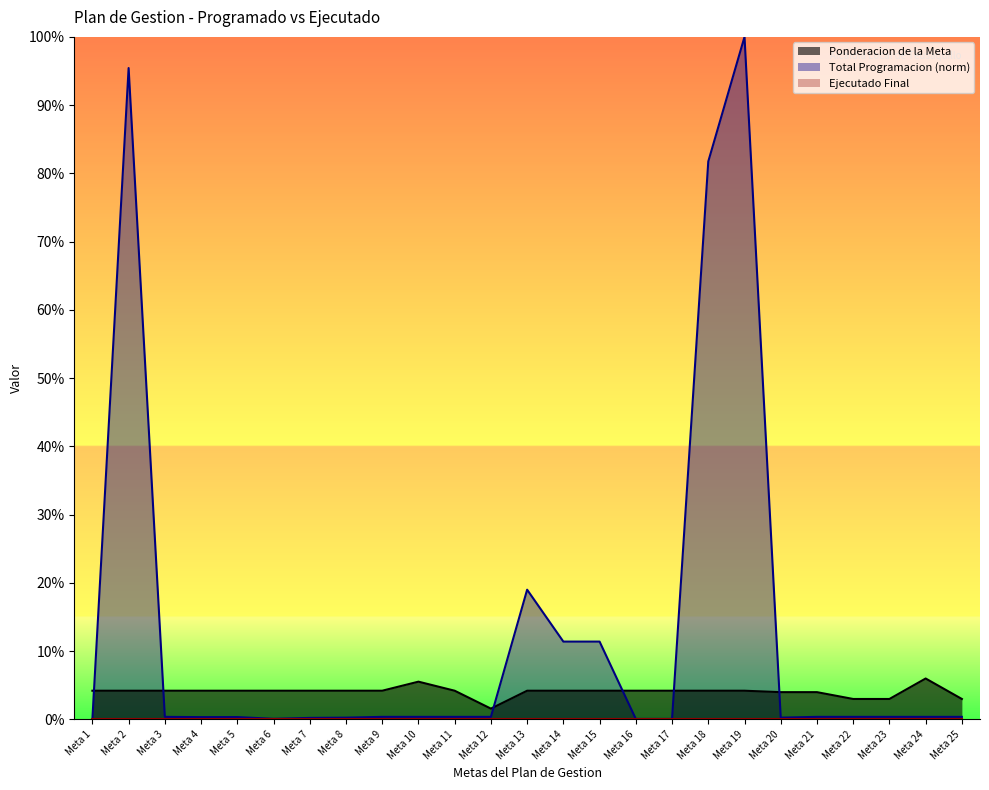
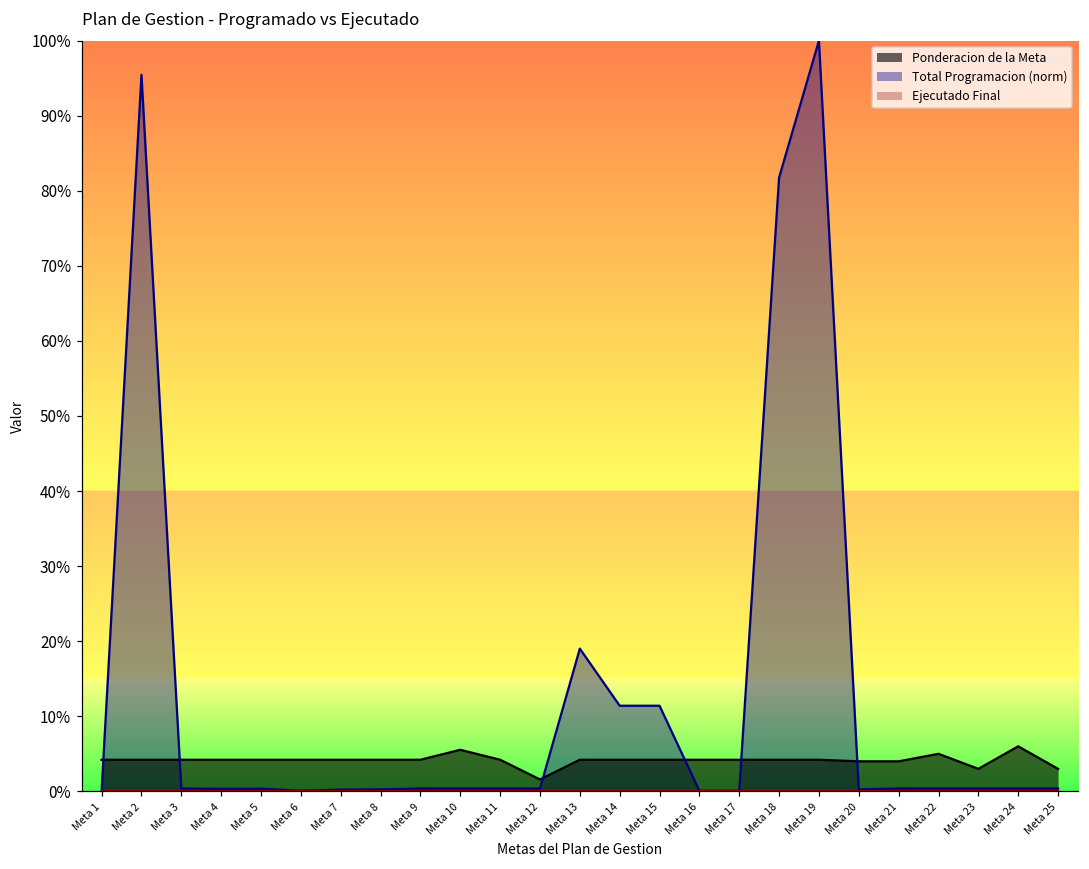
  {
    "Ponderacion de la Meta": {
      "Meta 1": "4%",
      "Meta 2": "4%",
      "Meta 3": "4%",
      "Meta 4": "4%",
      "Meta 5": "4%",
      "Meta 6": "4%",
      "Meta 7": "4%",
      "Meta 8": "4%",
      "Meta 9": "4%",
      "Meta 10": "6%",
      "Meta 11": "4%",
      "Meta 12": "2%",
      "Meta 13": "4%",
      "Meta 14": "4%",
      "Meta 15": "4%",
      "Meta 16": "4%",
      "Meta 17": "4%",
      "Meta 18": "4%",
      "Meta 19": "4%",
      "Meta 20": "4%",
      "Meta 21": "4%",
-     "Meta 22": "3%",
+     "Meta 22": "5%",
      "Meta 23": "3%",
      "Meta 24": "6%",
      "Meta 25": "3%"
    },
    "Total Programacion (norm)": {
      "Meta 2": "95%",
      "Meta 3": "0%",
      "Meta 9": "0%",
      "Meta 10": "0%",
      "Meta 11": "0%",
      "Meta 12": "0%",
      "Meta 13": "19%",
      "Meta 14": "11%",
      "Meta 15": "11%",
      "Meta 18": "82%",
      "Meta 19": "100%",
      "Meta 21": "0%",
      "Meta 22": "0%",
      "Meta 23": "0%",
      "Meta 24": "0%",
      "Meta 25": "0%"
    },
    "Ejecutado Final": {
      "Meta 2": "0%",
      "Meta 3": "0%",
      "Meta 9": "0%",
      "Meta 10": "0%",
      "Meta 11": "0%",
      "Meta 12": "0%",
      "Meta 13": "0%",
      "Meta 14": "0%",
      "Meta 15": "0%",
      "Meta 18": "0%",
      "Meta 19": "0%",
      "Meta 21": "0%",
      "Meta 22": "0%",
      "Meta 23": "0%",
      "Meta 24": "0%",
      "Meta 25": "0%"
    }
  }
